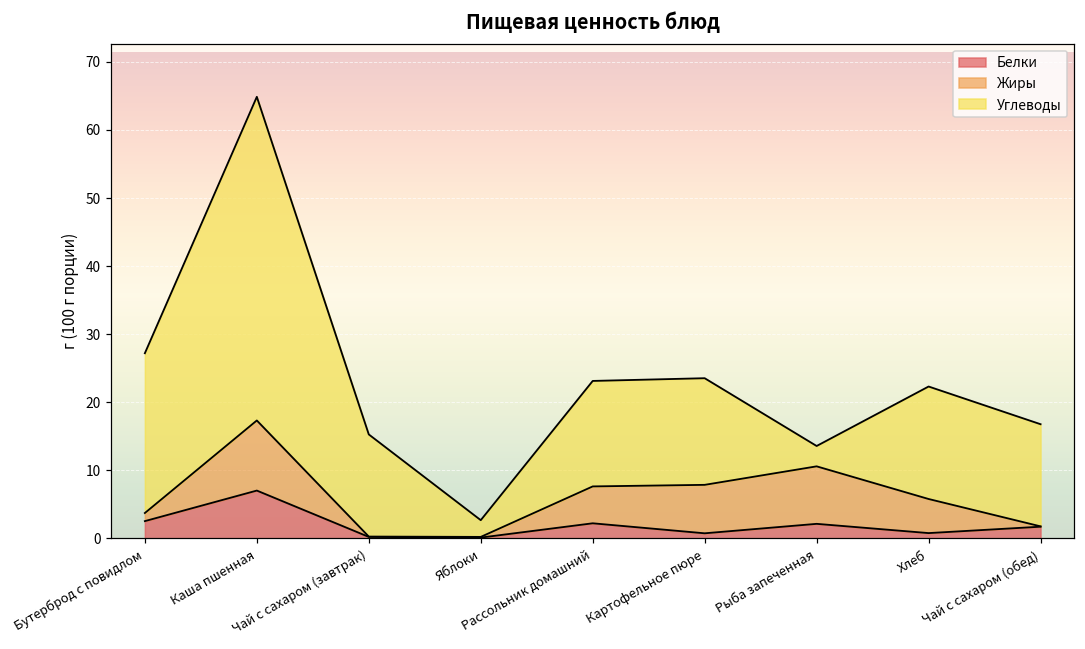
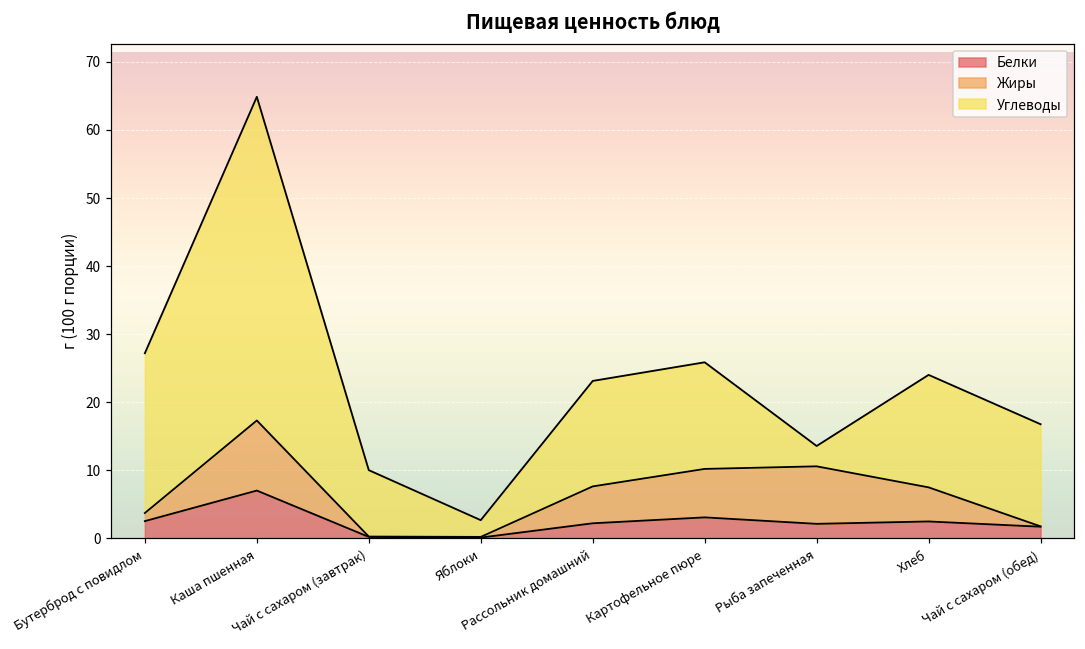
  {
    "Белки": {
      "Бутерброд с повидлом": 3,
      "Каша пшенная": 7,
      "Рассольник домашний": 2,
-     "Картофельное пюре": 1,
+     "Картофельное пюре": 3,
      "Рыба запеченная": 2,
-     "Хлеб": 1
+     "Хлеб": 2
    },
    "Жиры": {
      "Бутерброд с повидлом": 1,
      "Каша пшенная": 10,
      "Рассольник домашний": 5,
      "Картофельное пюре": 7,
      "Рыба запеченная": 8,
      "Хлеб": 5
    },
    "Углеводы": {
      "Бутерброд с повидлом": 23,
      "Каша пшенная": 48,
-     "Чай с сахаром (завтрак)": 15,
+     "Чай с сахаром (завтрак)": 10,
      "Яблоки": 2,
      "Рассольник домашний": 16,
      "Картофельное пюре": 16,
      "Рыба запеченная": 3,
      "Хлеб": 17,
      "Чай с сахаром (обед)": 15
    }
  }
